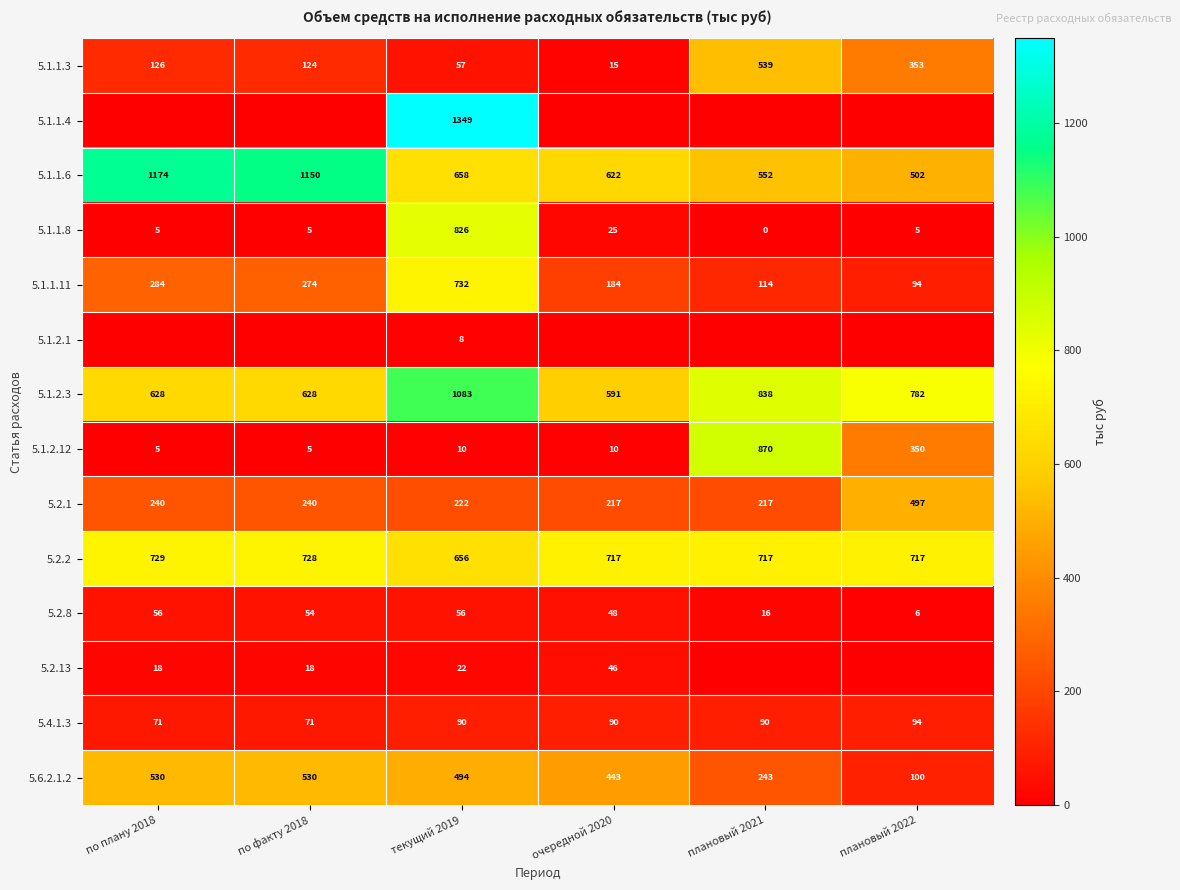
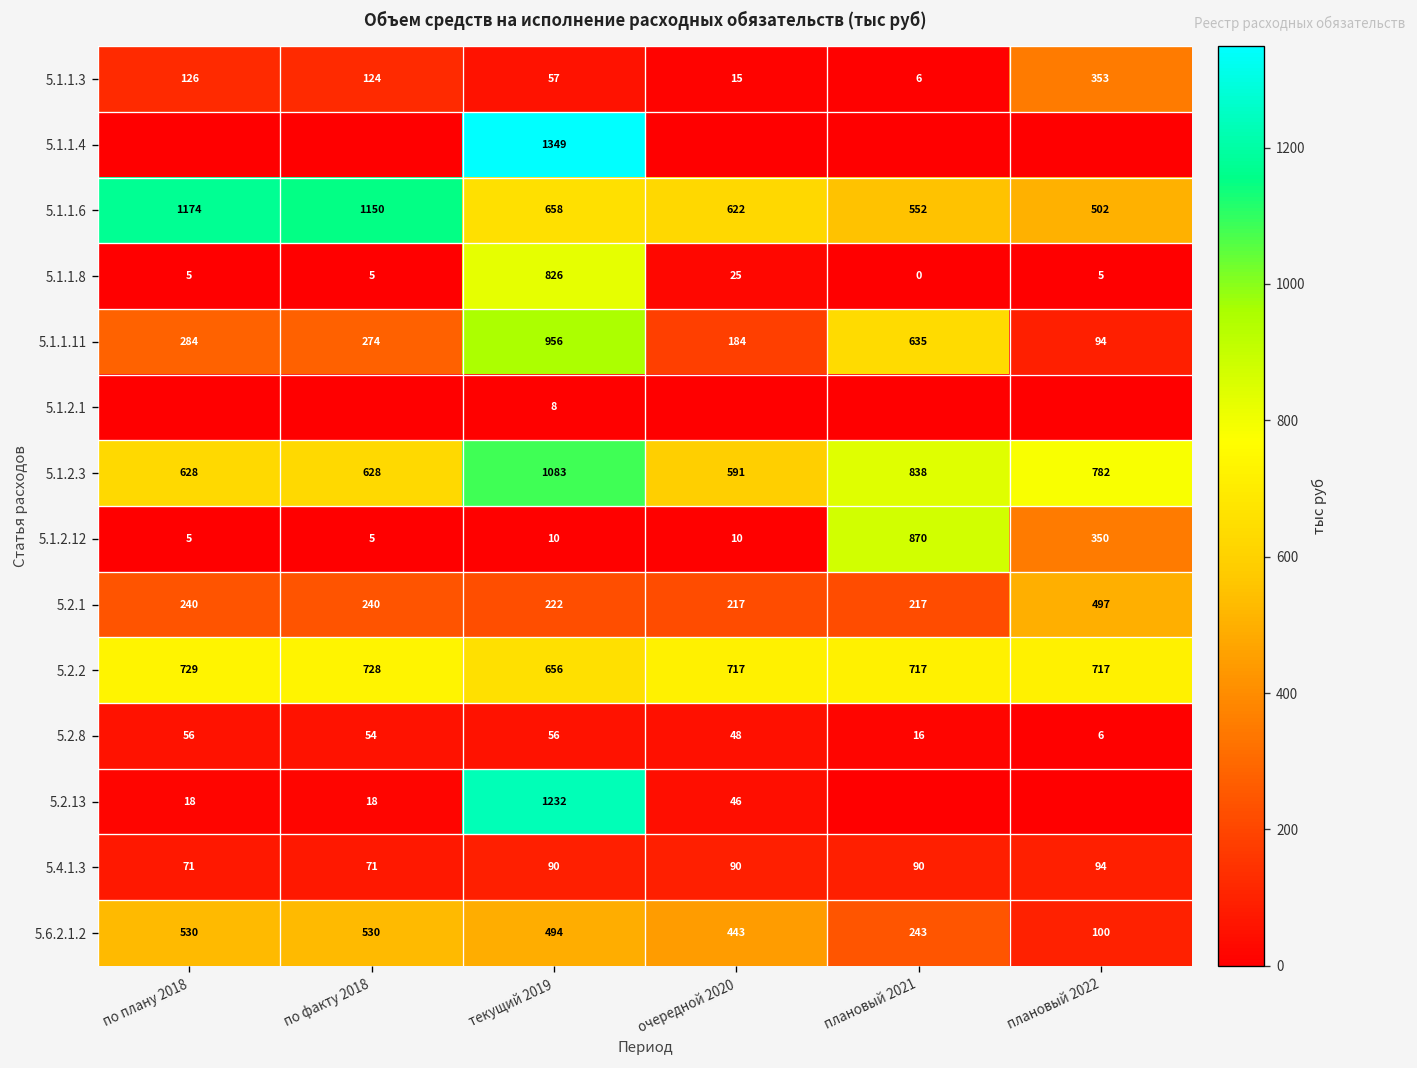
  {
    "5.1.1.3": {
      "по плану 2018": 126,
      "по факту 2018": 124,
      "текущий 2019": 57,
      "очередной 2020": 15,
-     "плановый 2021": 539,
+     "плановый 2021": 6,
      "плановый 2022": 353
    },
    "5.1.1.4": {
      "текущий 2019": 1349
    },
    "5.1.1.6": {
      "по плану 2018": 1174,
      "по факту 2018": 1150,
      "текущий 2019": 658,
      "очередной 2020": 622,
      "плановый 2021": 552,
      "плановый 2022": 502
    },
    "5.1.1.8": {
      "по плану 2018": 5,
      "по факту 2018": 5,
      "текущий 2019": 826,
      "очередной 2020": 25,
      "плановый 2021": 0,
      "плановый 2022": 5
    },
    "5.1.1.11": {
      "по плану 2018": 284,
      "по факту 2018": 274,
-     "текущий 2019": 732,
+     "текущий 2019": 956,
      "очередной 2020": 184,
-     "плановый 2021": 114,
+     "плановый 2021": 635,
      "плановый 2022": 94
    },
    "5.1.2.1": {
      "текущий 2019": 8
    },
    "5.1.2.3": {
      "по плану 2018": 628,
      "по факту 2018": 628,
      "текущий 2019": 1083,
      "очередной 2020": 591,
      "плановый 2021": 838,
      "плановый 2022": 782
    },
    "5.1.2.12": {
      "по плану 2018": 5,
      "по факту 2018": 5,
      "текущий 2019": 10,
      "очередной 2020": 10,
      "плановый 2021": 870,
      "плановый 2022": 350
    },
    "5.2.1": {
      "по плану 2018": 240,
      "по факту 2018": 240,
      "текущий 2019": 222,
      "очередной 2020": 217,
      "плановый 2021": 217,
      "плановый 2022": 497
    },
    "5.2.2": {
      "по плану 2018": 729,
      "по факту 2018": 728,
      "текущий 2019": 656,
      "очередной 2020": 717,
      "плановый 2021": 717,
      "плановый 2022": 717
    },
    "5.2.8": {
      "по плану 2018": 56,
      "по факту 2018": 54,
      "текущий 2019": 56,
      "очередной 2020": 48,
      "плановый 2021": 16,
      "плановый 2022": 6
    },
    "5.2.13": {
      "по плану 2018": 18,
      "по факту 2018": 18,
-     "текущий 2019": 22,
+     "текущий 2019": 1232,
      "очередной 2020": 46
    },
    "5.4.1.3": {
      "по плану 2018": 71,
      "по факту 2018": 71,
      "текущий 2019": 90,
      "очередной 2020": 90,
      "плановый 2021": 90,
      "плановый 2022": 94
    },
    "5.6.2.1.2": {
      "по плану 2018": 530,
      "по факту 2018": 530,
      "текущий 2019": 494,
      "очередной 2020": 443,
      "плановый 2021": 243,
      "плановый 2022": 100
    }
  }
